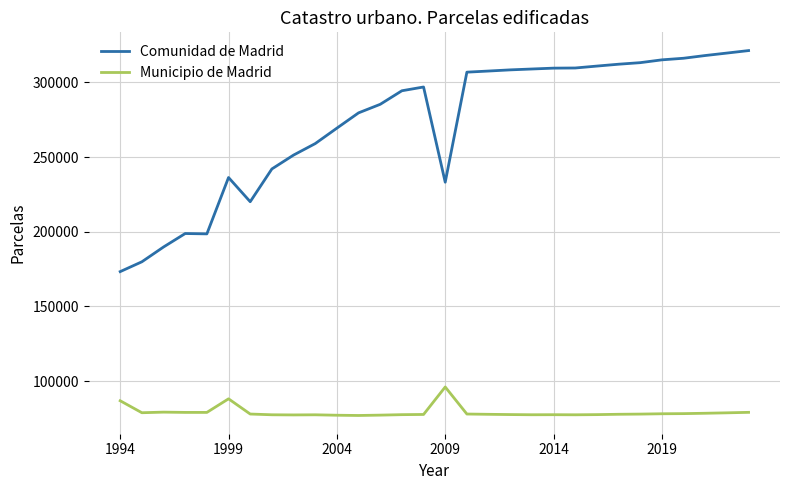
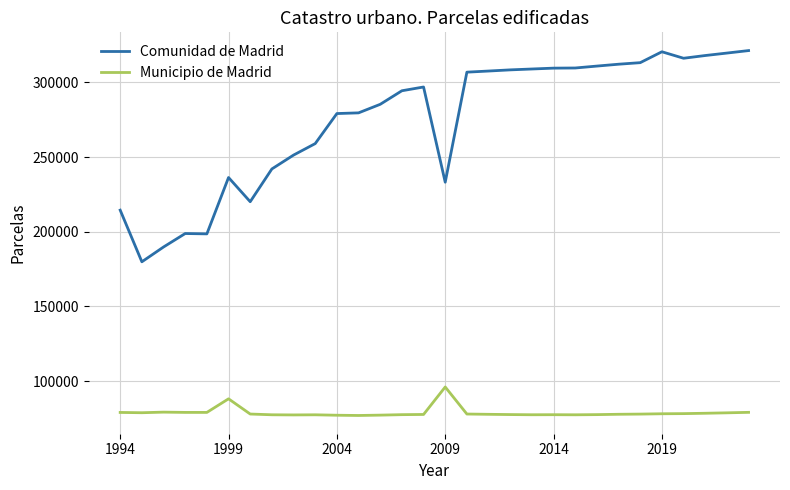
  {
    "Comunidad de Madrid": {
-     "1994": 173000,
+     "1994": 214000,
      "1999": 236000,
-     "2004": 269000,
+     "2004": 279000,
      "2009": 233000,
      "2014": 310000,
-     "2019": 315000
+     "2019": 320000
    },
    "Municipio de Madrid": {
-     "1994": 87000,
+     "1994": 79000,
      "1999": 88000,
      "2004": 77000,
      "2009": 96000,
      "2014": 78000,
      "2019": 78000
    }
  }
